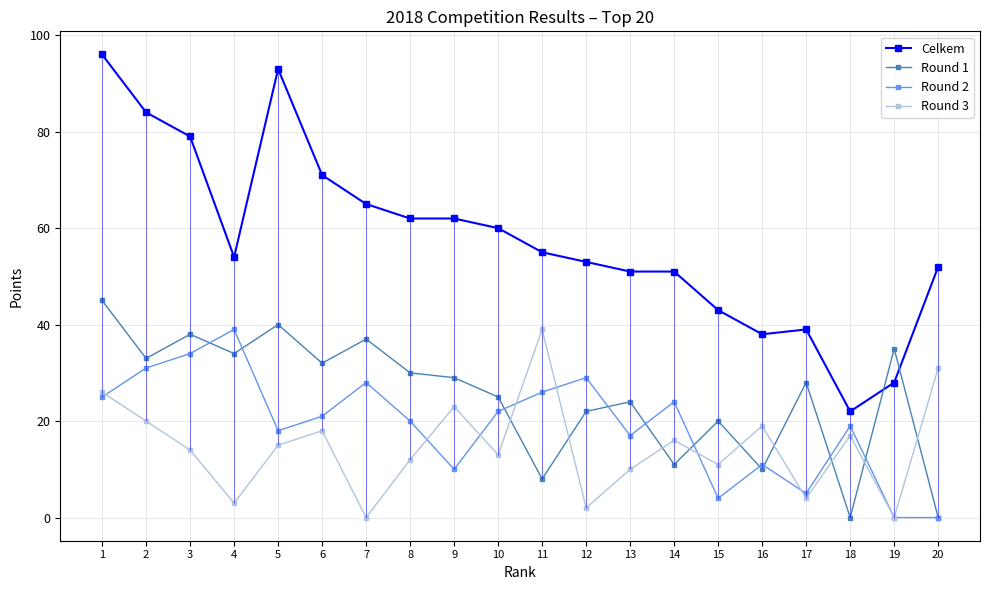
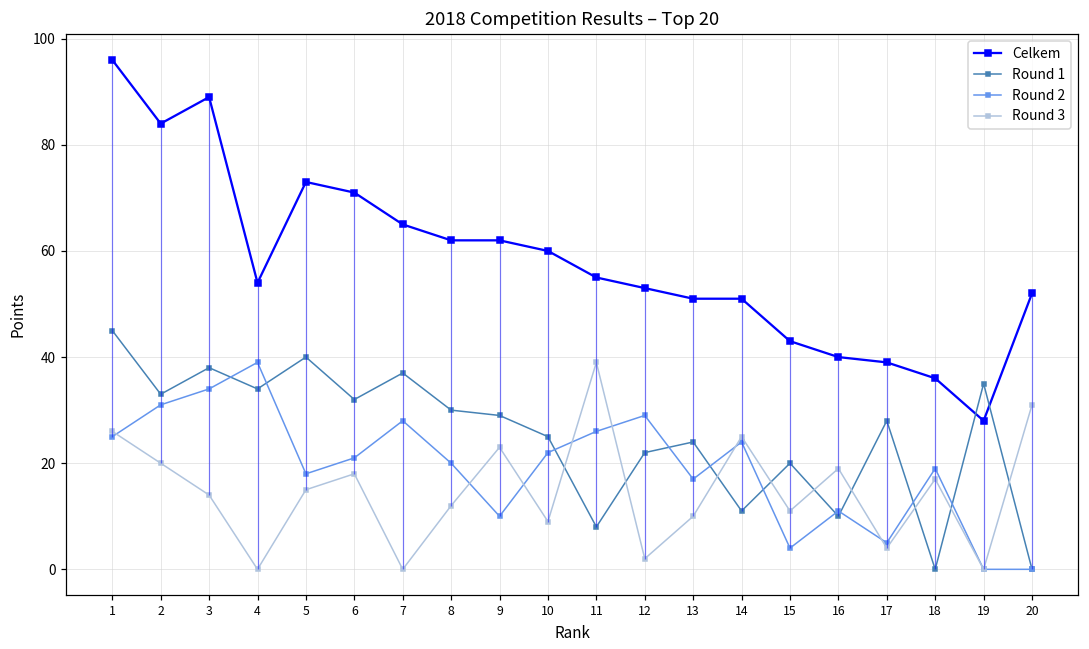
  {
    "Celkem": {
      "1": 96,
      "2": 84,
-     "3": 79,
+     "3": 89,
      "4": 54,
-     "5": 93,
+     "5": 73,
      "6": 71,
      "7": 65,
      "8": 62,
      "9": 62,
      "10": 60,
      "11": 55,
      "12": 53,
      "13": 51,
      "14": 51,
      "15": 43,
-     "16": 38,
+     "16": 40,
      "17": 39,
-     "18": 22,
+     "18": 36,
      "19": 28,
      "20": 52
    },
    "Round 1": {
      "1": 45,
      "2": 33,
      "3": 38,
      "4": 34,
      "5": 40,
      "6": 32,
      "7": 37,
      "8": 30,
      "9": 29,
      "10": 25,
      "11": 8,
      "12": 22,
      "13": 24,
      "14": 11,
      "15": 20,
      "16": 10,
      "17": 28,
      "18": 0,
      "19": 35
    },
    "Round 2": {
      "1": 25,
      "2": 31,
      "3": 34,
      "4": 39,
      "5": 18,
      "6": 21,
      "7": 28,
      "8": 20,
      "9": 10,
      "10": 22,
      "11": 26,
      "12": 29,
      "13": 17,
      "14": 24,
      "15": 4,
      "16": 11,
      "17": 5,
      "18": 19
    },
    "Round 3": {
      "1": 26,
      "2": 20,
      "3": 14,
-     "4": 3,
+     "4": 0,
      "5": 15,
      "6": 18,
      "7": 0,
      "8": 12,
      "9": 23,
-     "10": 13,
+     "10": 9,
      "11": 39,
      "12": 2,
      "13": 10,
-     "14": 16,
+     "14": 25,
      "15": 11,
      "16": 19,
      "17": 4,
      "18": 17,
      "20": 31
    }
  }
